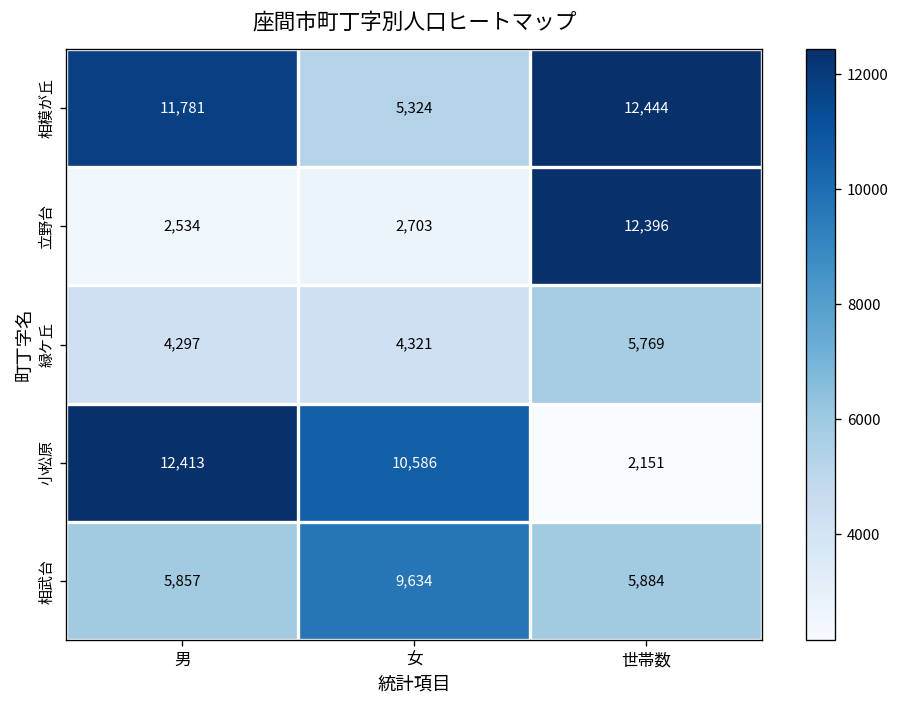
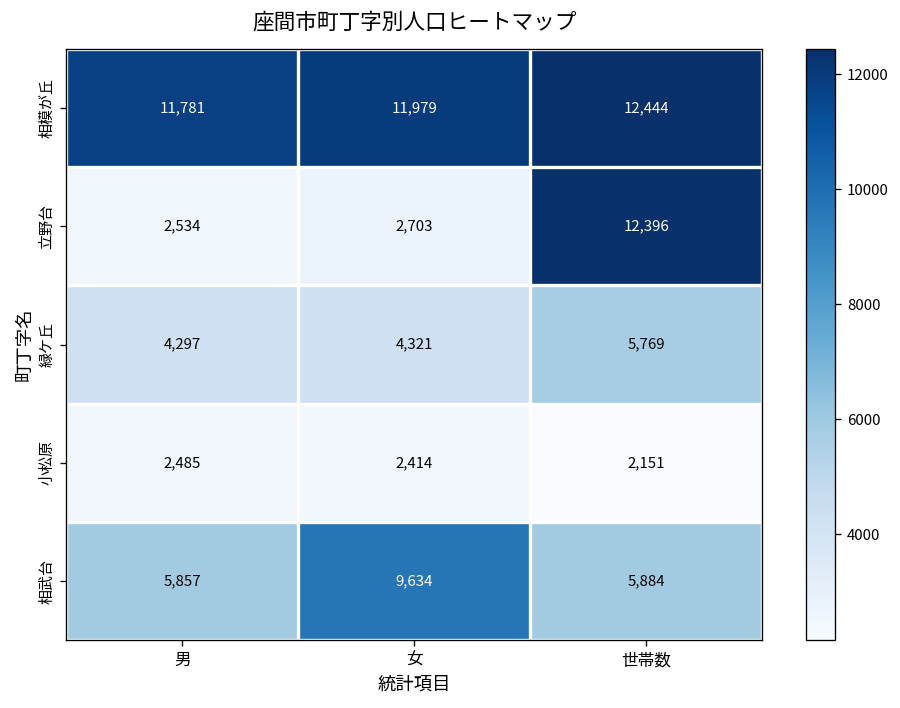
  {
    "相模が丘": {
      "男": "11,781",
-     "女": "5,324",
+     "女": "11,979",
      "世帯数": "12,444"
    },
    "立野台": {
      "男": "2,534",
      "女": "2,703",
      "世帯数": "12,396"
    },
    "緑ケ丘": {
      "男": "4,297",
      "女": "4,321",
      "世帯数": "5,769"
    },
    "小松原": {
-     "男": "12,413",
-     "女": "10,586",
+     "男": "2,485",
+     "女": "2,414",
      "世帯数": "2,151"
    },
    "相武台": {
      "男": "5,857",
      "女": "9,634",
      "世帯数": "5,884"
    }
  }
